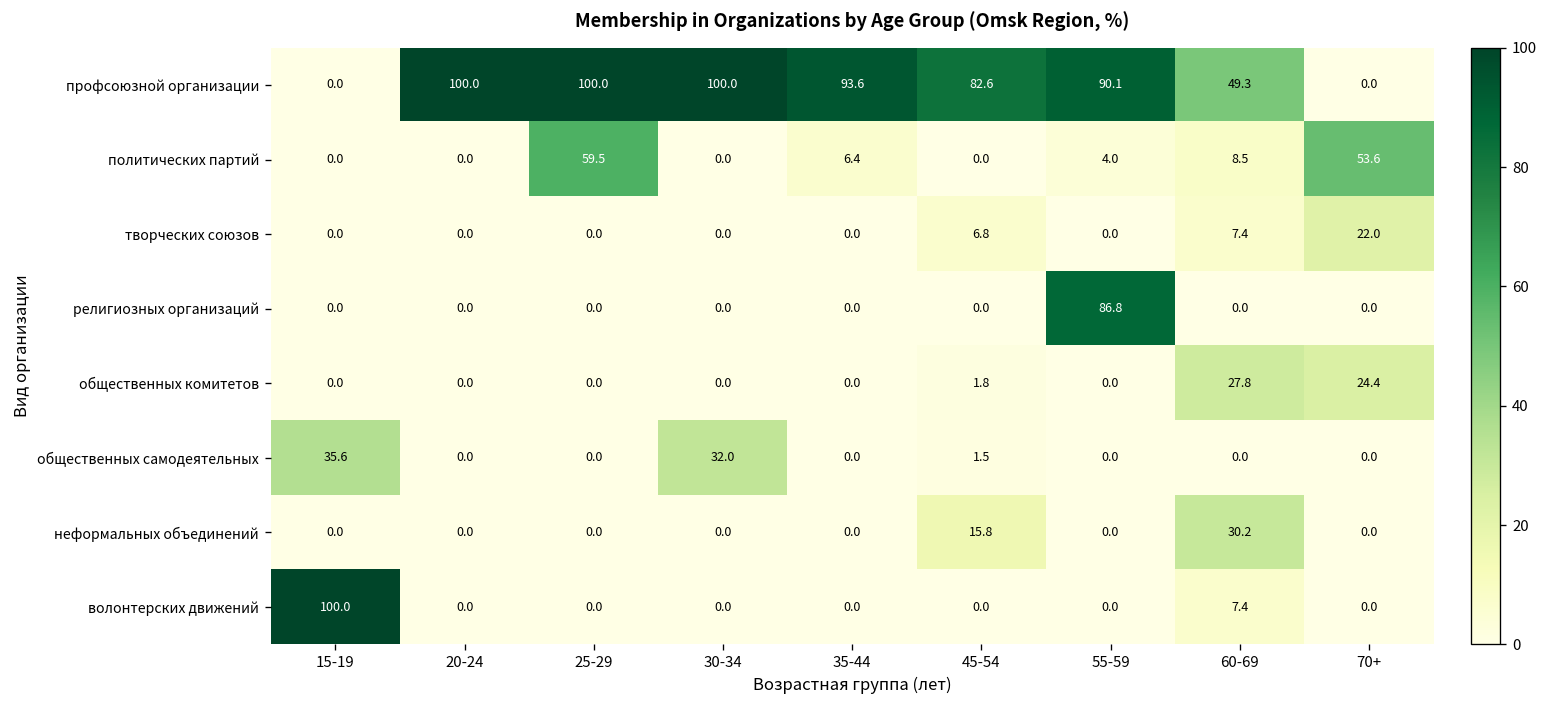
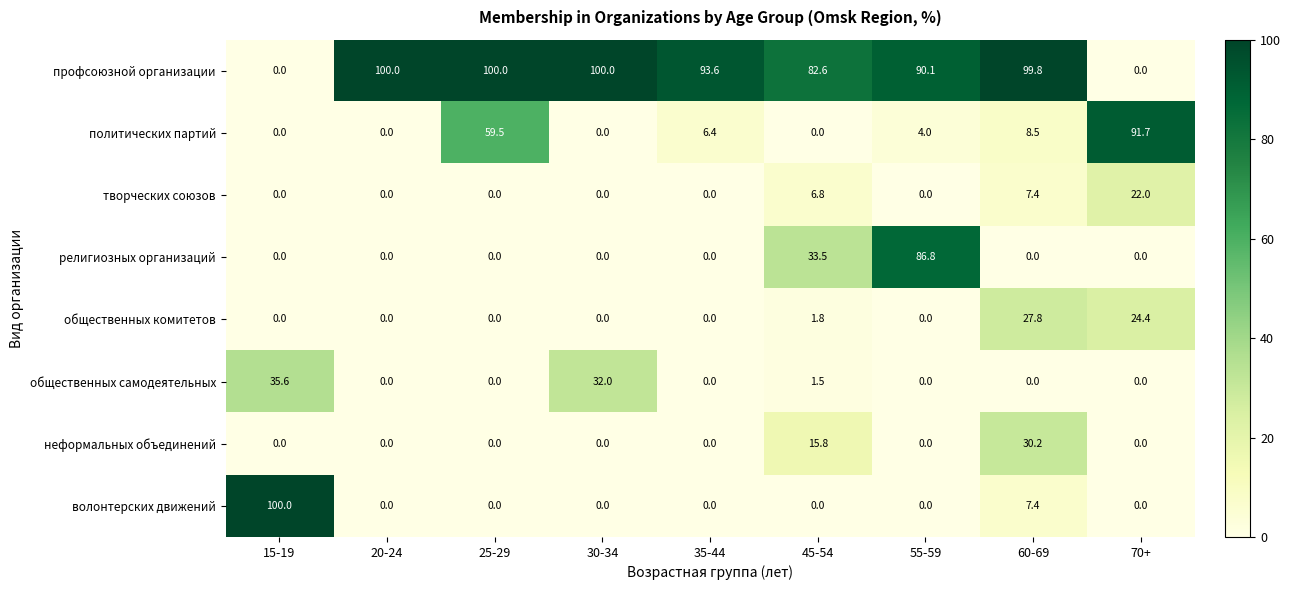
  {
    "профсоюзной организации": {
      "15-19": 0.0,
      "20-24": 100.0,
      "25-29": 100.0,
      "30-34": 100.0,
      "35-44": 93.6,
      "45-54": 82.6,
      "55-59": 90.1,
-     "60-69": 49.3,
+     "60-69": 99.8,
      "70+": 0.0
    },
    "политических партий": {
      "15-19": 0.0,
      "20-24": 0.0,
      "25-29": 59.5,
      "30-34": 0.0,
      "35-44": 6.4,
      "45-54": 0.0,
      "55-59": 4.0,
      "60-69": 8.5,
-     "70+": 53.6
+     "70+": 91.7
    },
    "творческих союзов": {
      "15-19": 0.0,
      "20-24": 0.0,
      "25-29": 0.0,
      "30-34": 0.0,
      "35-44": 0.0,
      "45-54": 6.8,
      "55-59": 0.0,
      "60-69": 7.4,
      "70+": 22.0
    },
    "религиозных организаций": {
      "15-19": 0.0,
      "20-24": 0.0,
      "25-29": 0.0,
      "30-34": 0.0,
      "35-44": 0.0,
-     "45-54": 0.0,
+     "45-54": 33.5,
      "55-59": 86.8,
      "60-69": 0.0,
      "70+": 0.0
    },
    "общественных комитетов": {
      "15-19": 0.0,
      "20-24": 0.0,
      "25-29": 0.0,
      "30-34": 0.0,
      "35-44": 0.0,
      "45-54": 1.8,
      "55-59": 0.0,
      "60-69": 27.8,
      "70+": 24.4
    },
    "общественных самодеятельных": {
      "15-19": 35.6,
      "20-24": 0.0,
      "25-29": 0.0,
      "30-34": 32.0,
      "35-44": 0.0,
      "45-54": 1.5,
      "55-59": 0.0,
      "60-69": 0.0,
      "70+": 0.0
    },
    "неформальных объединений": {
      "15-19": 0.0,
      "20-24": 0.0,
      "25-29": 0.0,
      "30-34": 0.0,
      "35-44": 0.0,
      "45-54": 15.8,
      "55-59": 0.0,
      "60-69": 30.2,
      "70+": 0.0
    },
    "волонтерских движений": {
      "15-19": 100.0,
      "20-24": 0.0,
      "25-29": 0.0,
      "30-34": 0.0,
      "35-44": 0.0,
      "45-54": 0.0,
      "55-59": 0.0,
      "60-69": 7.4,
      "70+": 0.0
    }
  }
